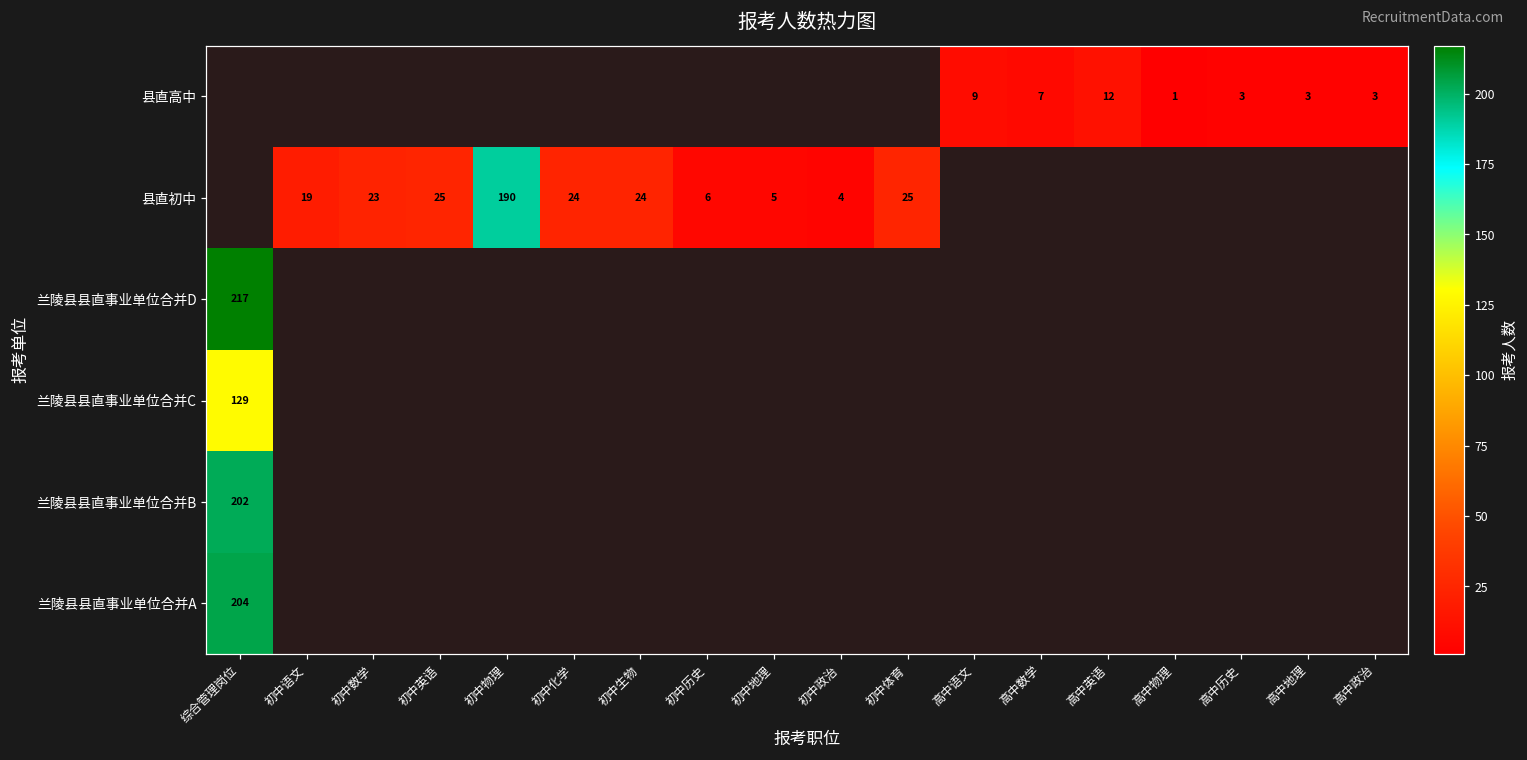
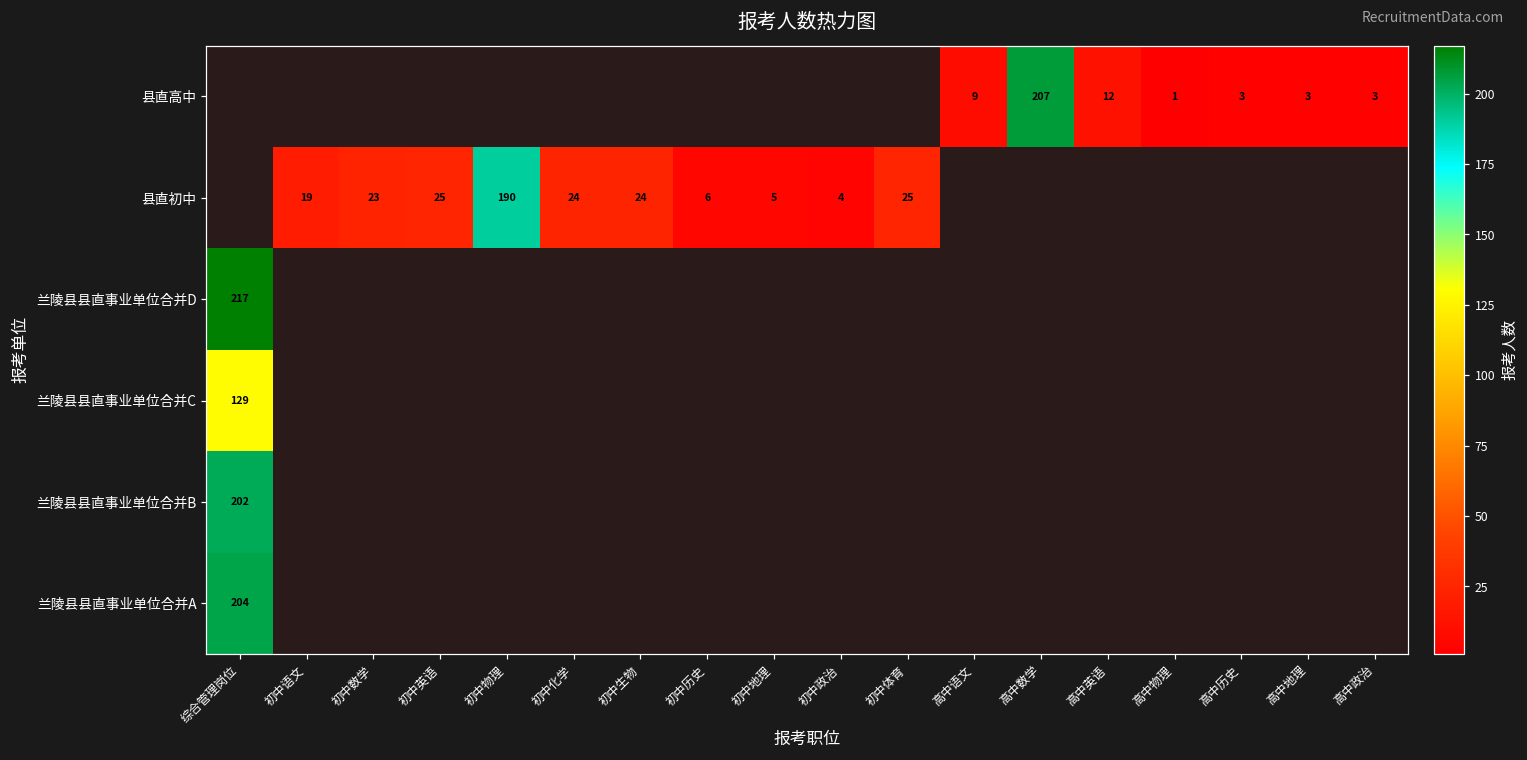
  {
    "县直高中": {
      "高中语文": 9,
-     "高中数学": 7,
+     "高中数学": 207,
      "高中英语": 12,
      "高中物理": 1,
      "高中历史": 3,
      "高中地理": 3,
      "高中政治": 3
    },
    "县直初中": {
      "初中语文": 19,
      "初中数学": 23,
      "初中英语": 25,
      "初中物理": 190,
      "初中化学": 24,
      "初中生物": 24,
      "初中历史": 6,
      "初中地理": 5,
      "初中政治": 4,
      "初中体育": 25
    },
    "兰陵县县直事业单位合并D": {
      "综合管理岗位": 217
    },
    "兰陵县县直事业单位合并C": {
      "综合管理岗位": 129
    },
    "兰陵县县直事业单位合并B": {
      "综合管理岗位": 202
    },
    "兰陵县县直事业单位合并A": {
      "综合管理岗位": 204
    }
  }
